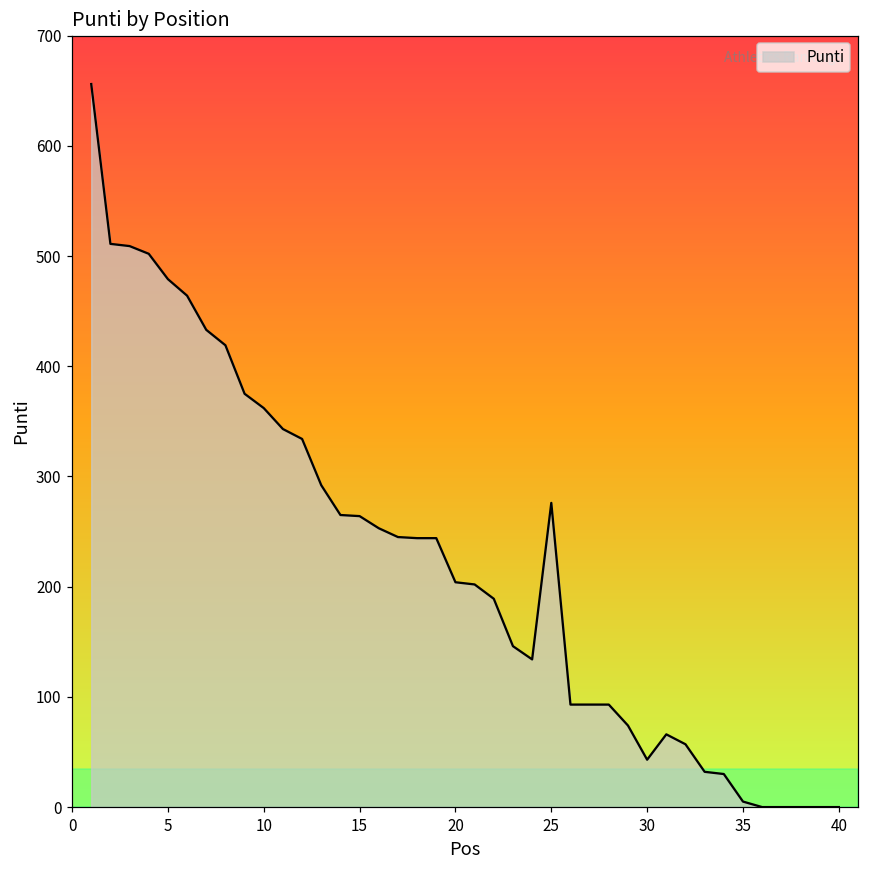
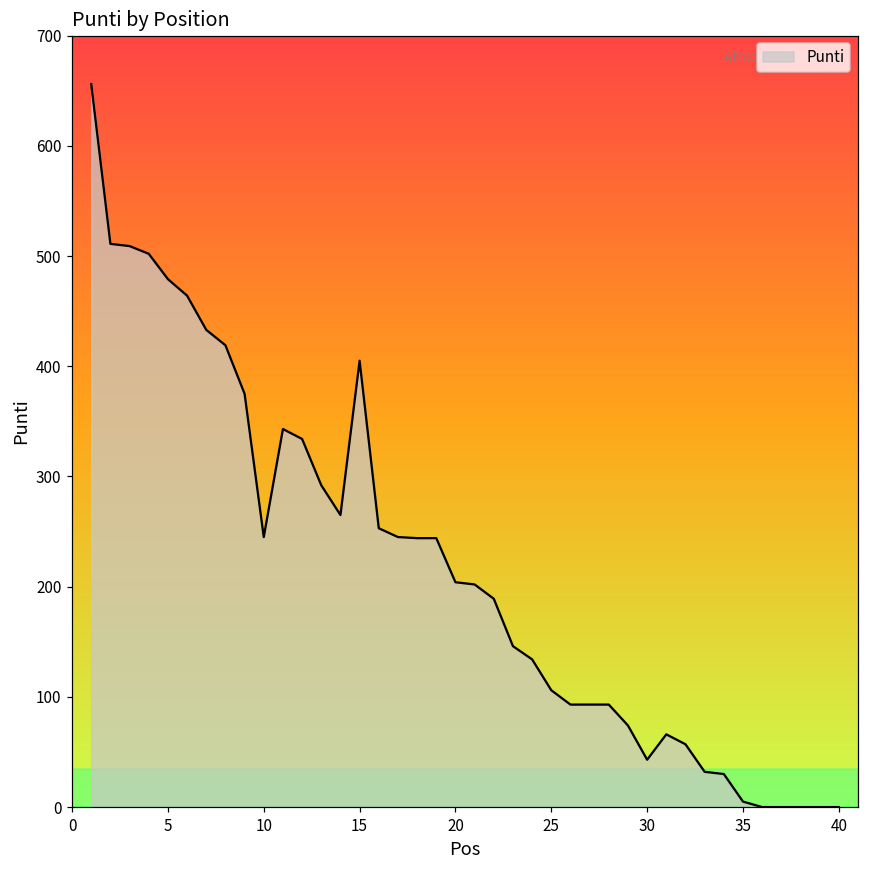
  {
    "5": 479,
-   "10": 362,
-   "15": 264,
+   "10": 245,
+   "15": 405,
    "20": 204,
-   "25": 276,
+   "25": 106,
    "30": 43
  }
